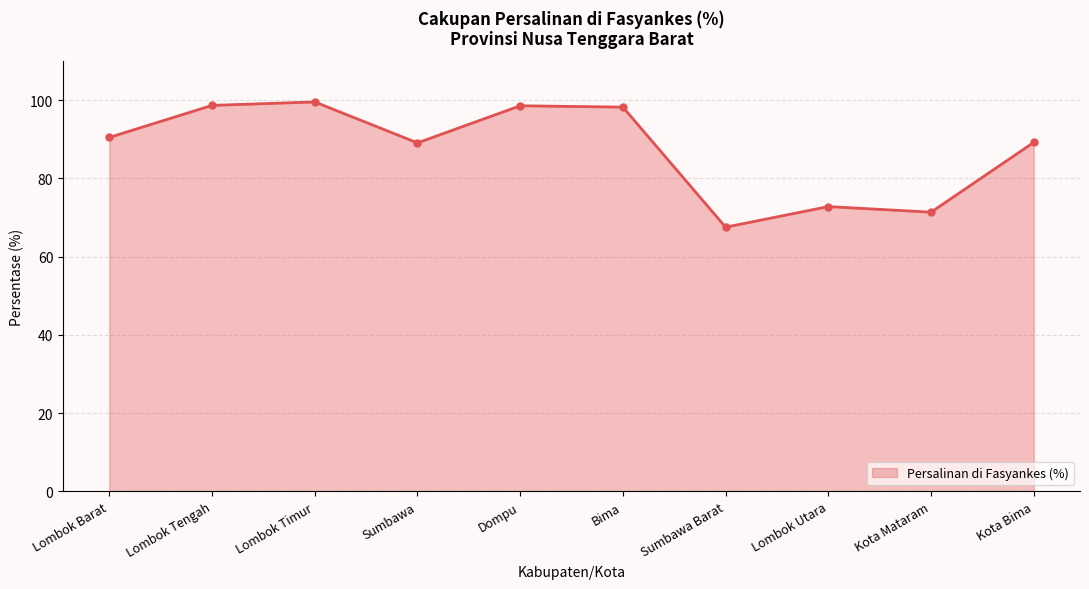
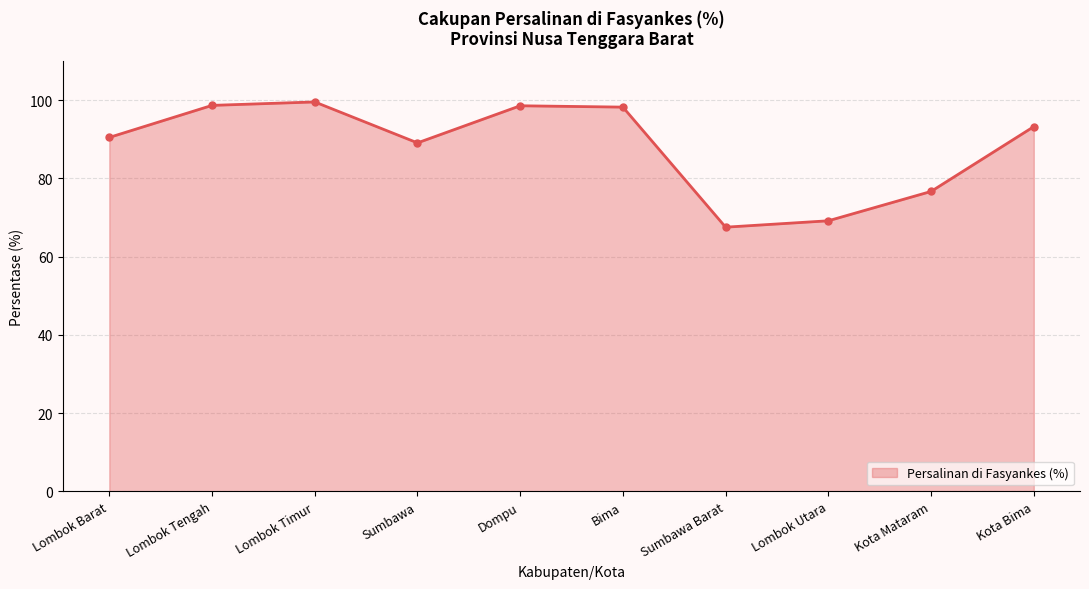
  {
    "Lombok Barat": 90,
    "Lombok Tengah": 99,
    "Lombok Timur": 100,
    "Sumbawa": 89,
    "Dompu": 99,
    "Bima": 98,
    "Sumbawa Barat": 68,
-   "Lombok Utara": 73,
-   "Kota Mataram": 71,
-   "Kota Bima": 89
+   "Lombok Utara": 69,
+   "Kota Mataram": 77,
+   "Kota Bima": 93
  }
